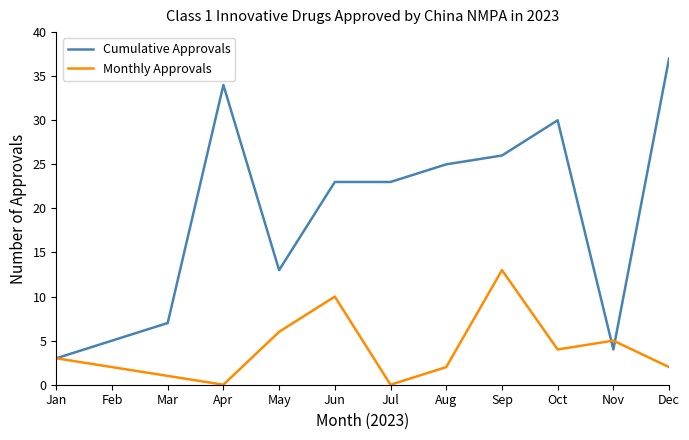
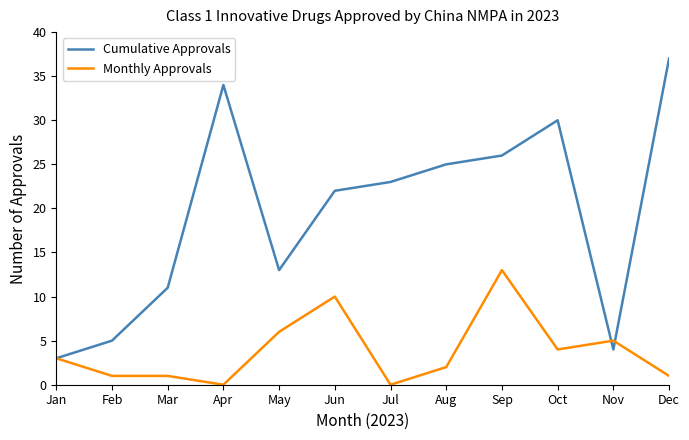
  {
    "Cumulative Approvals": {
      "Feb": 5,
-     "Mar": 7,
+     "Mar": 11,
      "Apr": 34,
      "May": 13,
-     "Jun": 23,
+     "Jun": 22,
      "Jul": 23,
      "Aug": 25,
      "Sep": 26,
      "Oct": 30,
      "Nov": 4,
      "Dec": 37
    },
    "Monthly Approvals": {
-     "Feb": 2,
+     "Feb": 1,
      "Mar": 1,
      "Apr": 0,
      "May": 6,
      "Jun": 10,
      "Jul": 0,
      "Aug": 2,
      "Sep": 13,
      "Oct": 4,
      "Nov": 5,
-     "Dec": 2
+     "Dec": 1
    }
  }
